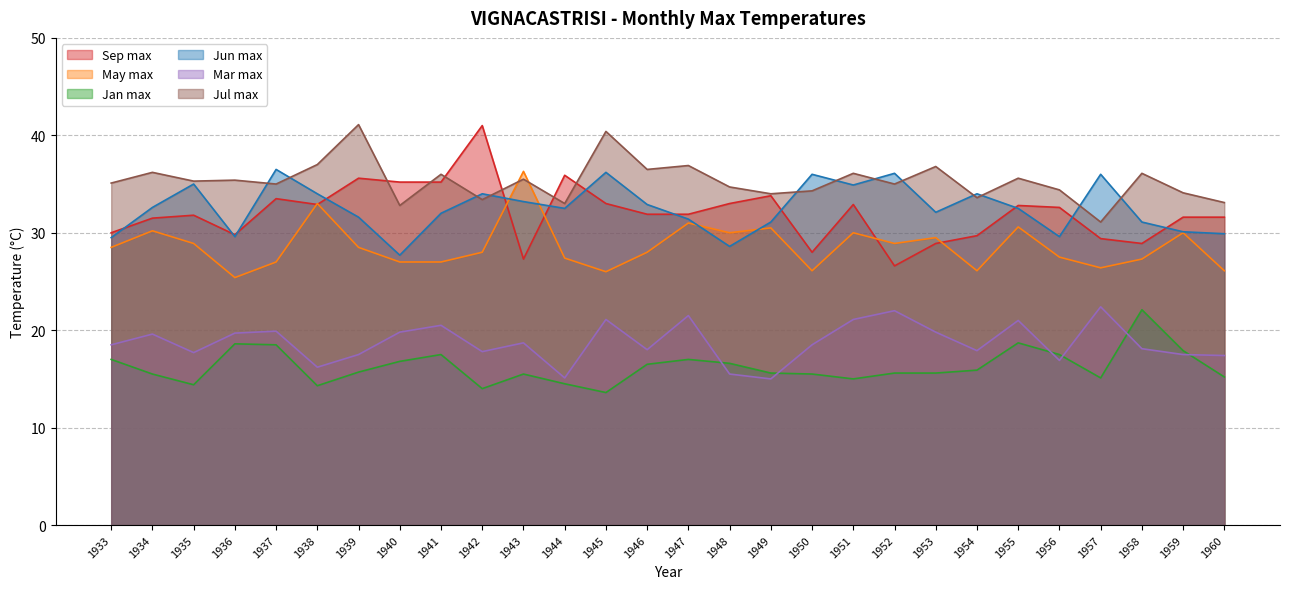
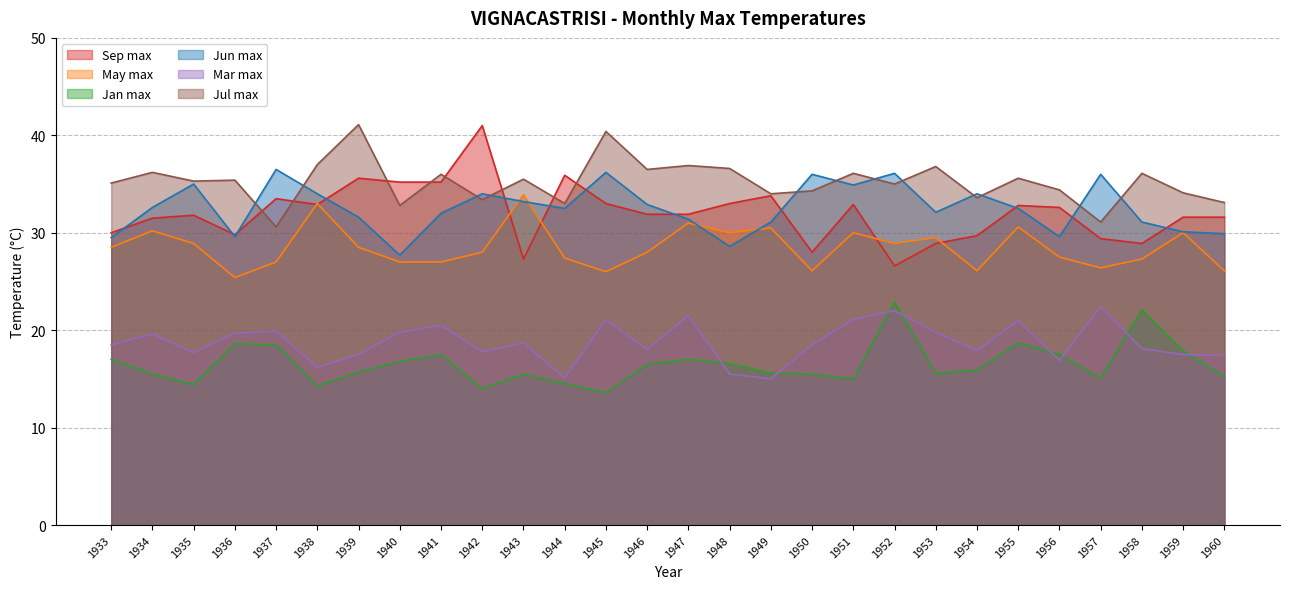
  {
    "Sep max": {
      "1933": 30,
      "1934": 32,
      "1935": 32,
      "1937": 34,
      "1939": 36,
      "1940": 35,
      "1941": 35,
      "1942": 41,
      "1943": 27,
      "1944": 36,
      "1945": 33,
      "1946": 32,
      "1947": 32,
      "1948": 33,
      "1950": 28,
      "1951": 33,
      "1952": 27,
      "1953": 29,
      "1954": 30,
      "1955": 33,
      "1956": 33,
      "1957": 29,
      "1958": 29,
      "1959": 32,
      "1960": 32
    },
    "May max": {
      "1933": 29,
      "1934": 30,
      "1935": 29,
      "1936": 25,
      "1937": 27,
      "1939": 29,
      "1940": 27,
      "1941": 27,
      "1942": 28,
-     "1943": 36,
+     "1943": 34,
      "1944": 27,
      "1945": 26,
      "1946": 28,
      "1947": 31,
      "1948": 30,
      "1949": 31,
      "1950": 26,
      "1951": 30,
      "1952": 29,
      "1953": 30,
      "1954": 26,
      "1955": 31,
      "1956": 28,
      "1957": 26,
      "1958": 27,
      "1960": 26
    },
    "Jan max": {
      "1933": 17,
      "1934": 16,
      "1935": 14,
      "1936": 19,
      "1937": 19,
      "1938": 14,
      "1939": 16,
      "1940": 17,
      "1941": 18,
      "1942": 14,
      "1943": 16,
      "1944": 15,
      "1945": 14,
      "1946": 17,
      "1947": 17,
      "1948": 17,
      "1949": 16,
      "1950": 16,
      "1951": 15,
-     "1952": 16,
+     "1952": 23,
      "1953": 16,
      "1954": 16,
      "1955": 19,
      "1956": 18,
      "1957": 15,
      "1958": 22,
      "1959": 18,
      "1960": 15
    },
    "Jun max": {
      "1933": 30,
      "1934": 33,
      "1935": 35,
      "1937": 37,
      "1938": 34,
      "1939": 32,
      "1940": 28,
      "1941": 32,
      "1942": 34,
      "1943": 33,
      "1944": 33,
      "1945": 36,
      "1946": 33,
      "1947": 31,
      "1948": 29,
      "1949": 31,
      "1950": 36,
      "1951": 35,
      "1952": 36,
      "1953": 32,
      "1954": 34,
      "1955": 33,
      "1956": 30,
      "1957": 36,
      "1958": 31,
      "1960": 30
    },
    "Mar max": {
      "1933": 19,
      "1934": 20,
      "1935": 18,
      "1936": 20,
      "1937": 20,
      "1938": 16,
      "1939": 18,
      "1940": 20,
      "1941": 21,
      "1942": 18,
      "1943": 19,
      "1944": 15,
      "1945": 21,
      "1946": 18,
      "1947": 22,
      "1948": 16,
      "1949": 15,
      "1950": 19,
      "1951": 21,
      "1952": 22,
      "1953": 20,
      "1954": 18,
      "1955": 21,
      "1956": 17,
      "1957": 22,
      "1958": 18,
      "1959": 18,
      "1960": 17
    },
    "Jul max": {
      "1933": 35,
      "1934": 36,
      "1935": 35,
      "1936": 35,
-     "1937": 35,
+     "1937": 31,
      "1938": 37,
      "1939": 41,
      "1940": 33,
      "1941": 36,
      "1942": 33,
      "1943": 36,
      "1944": 33,
      "1945": 40,
      "1946": 37,
      "1947": 37,
-     "1948": 35,
+     "1948": 37,
      "1950": 34,
      "1951": 36,
      "1952": 35,
      "1953": 37,
      "1954": 34,
      "1955": 36,
      "1956": 34,
      "1957": 31,
      "1958": 36,
      "1959": 34,
      "1960": 33
    }
  }
